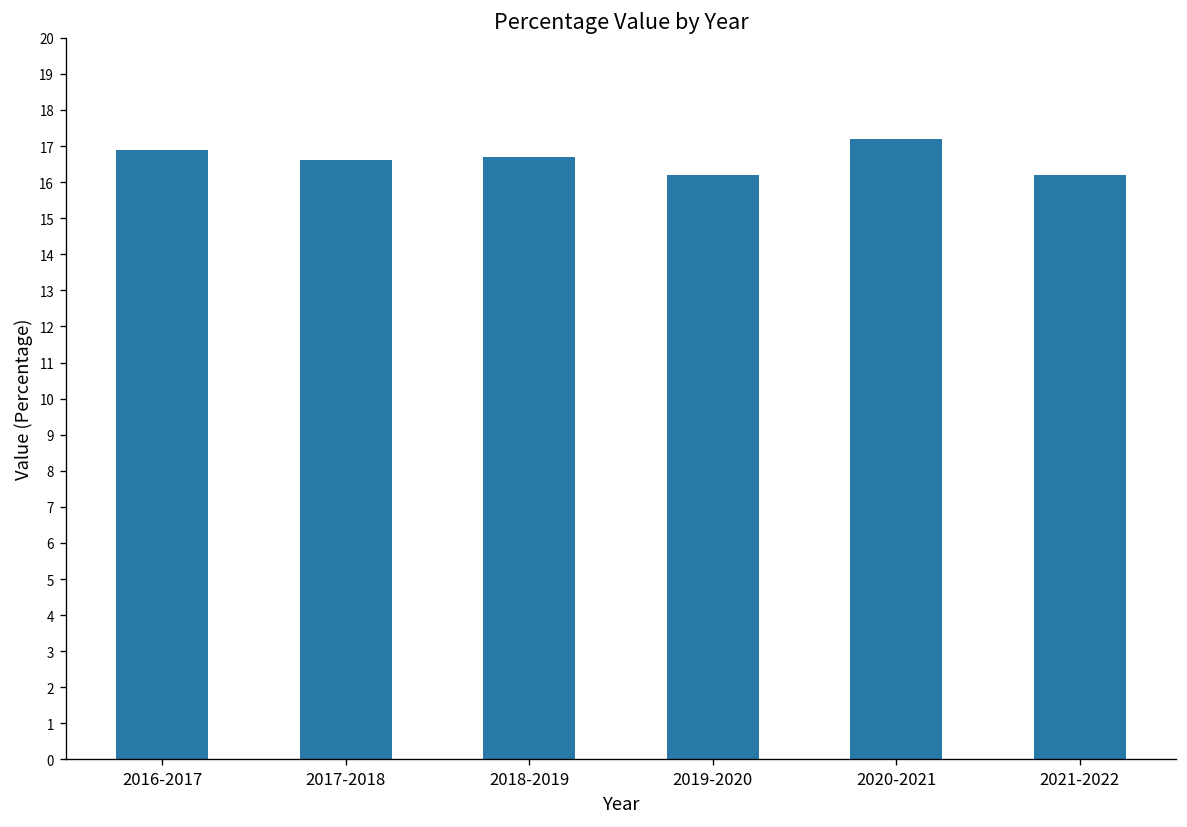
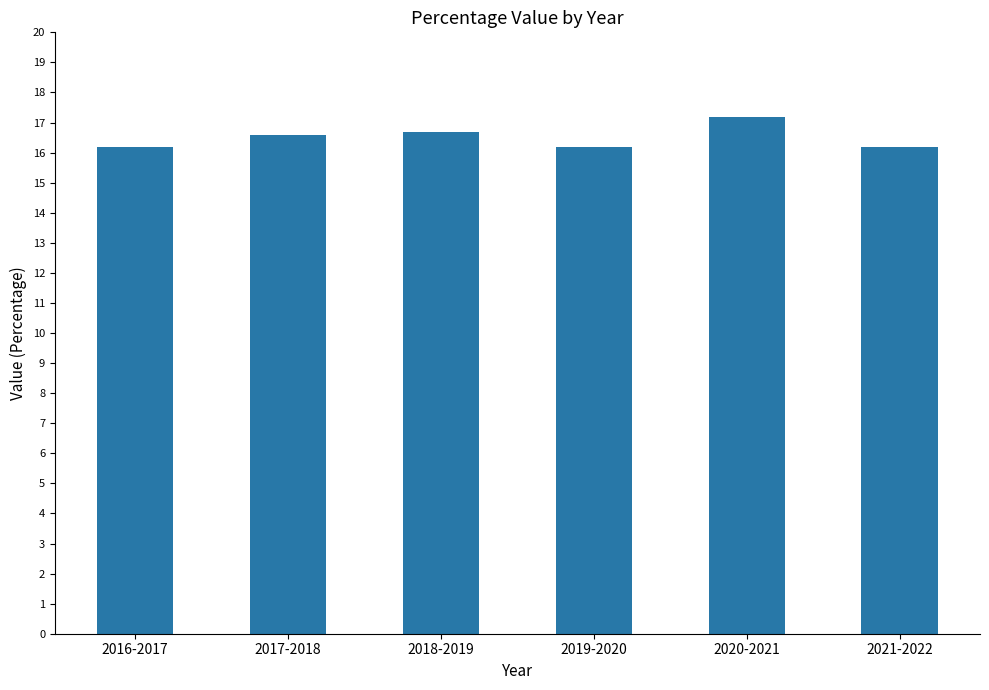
  {
-   "2016-2017": 16.9,
+   "2016-2017": 16.2,
    "2017-2018": 16.6,
    "2018-2019": 16.7,
    "2019-2020": 16.2,
    "2020-2021": 17.2,
    "2021-2022": 16.2
  }
